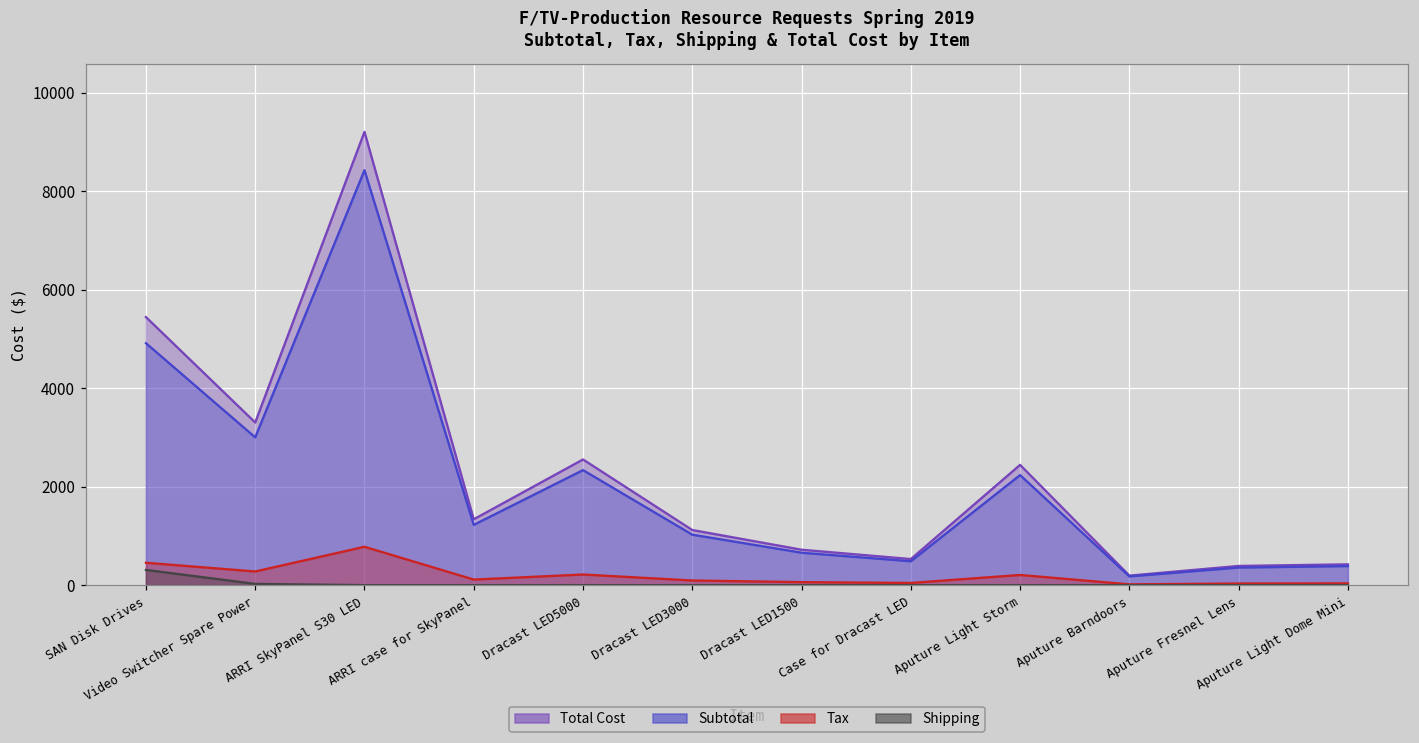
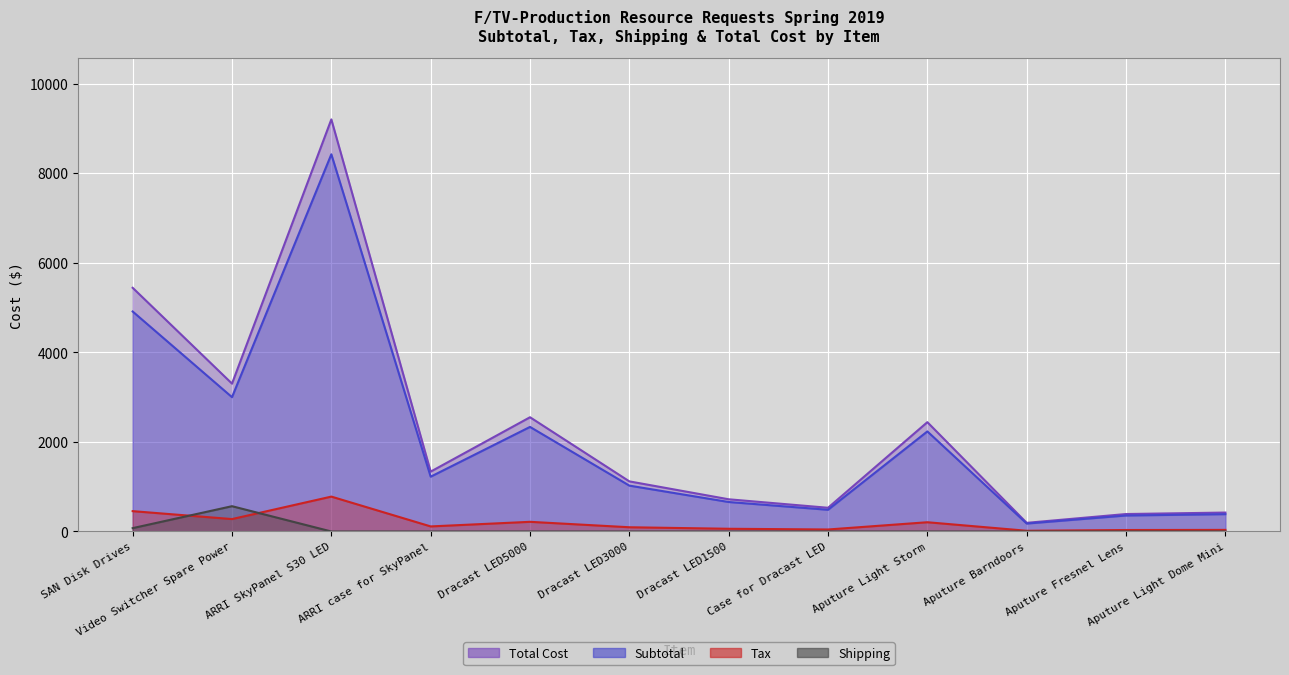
  {
    "Tax": {
      "SAN Disk Drives": 500,
      "Video Switcher Spare Power": 300,
      "ARRI SkyPanel S30 LED": 800,
      "ARRI case for SkyPanel": 100,
      "Dracast LED5000": 200,
      "Dracast LED3000": 100,
      "Dracast LED1500": 100,
      "Aputure Light Storm": 200
    },
    "Shipping": {
-     "SAN Disk Drives": 300,
-     "Video Switcher Spare Power": 0,
+     "SAN Disk Drives": 100,
+     "Video Switcher Spare Power": 600,
      "ARRI SkyPanel S30 LED": 0,
      "ARRI case for SkyPanel": 0,
      "Dracast LED5000": 0,
      "Dracast LED3000": 0,
      "Dracast LED1500": 0,
      "Aputure Light Storm": 0
    }
  }
